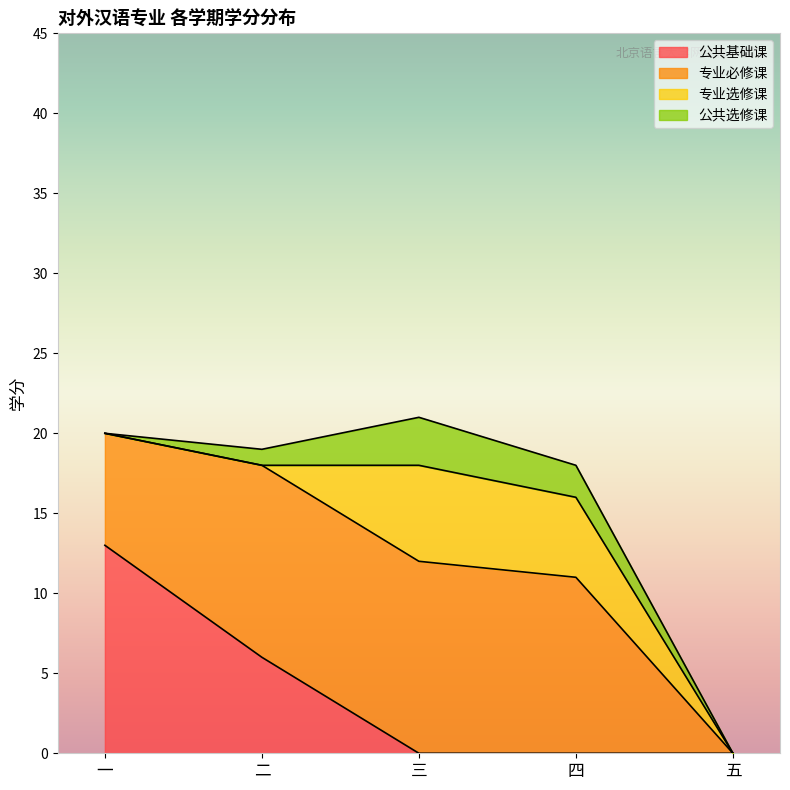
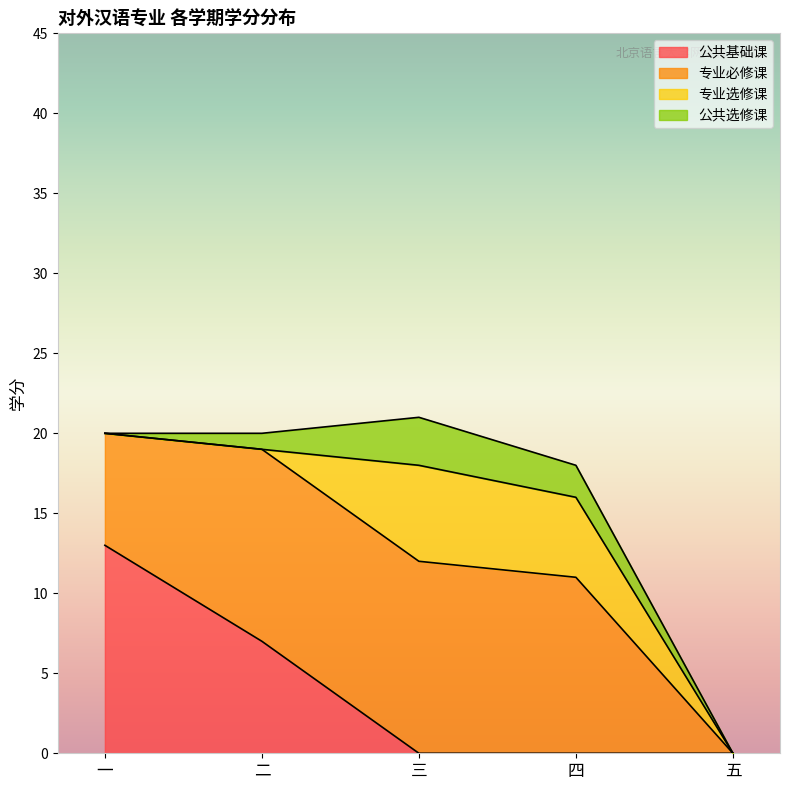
  {
    "公共基础课": {
      "一": 13,
-     "二": 6,
+     "二": 7,
      "三": 0,
      "四": 0
    },
    "专业必修课": {
      "三": 12,
      "四": 11
    },
    "专业选修课": {
      "三": 6,
      "四": 5
    },
    "公共选修课": {
      "二": 1,
      "三": 3,
      "四": 2
    }
  }
